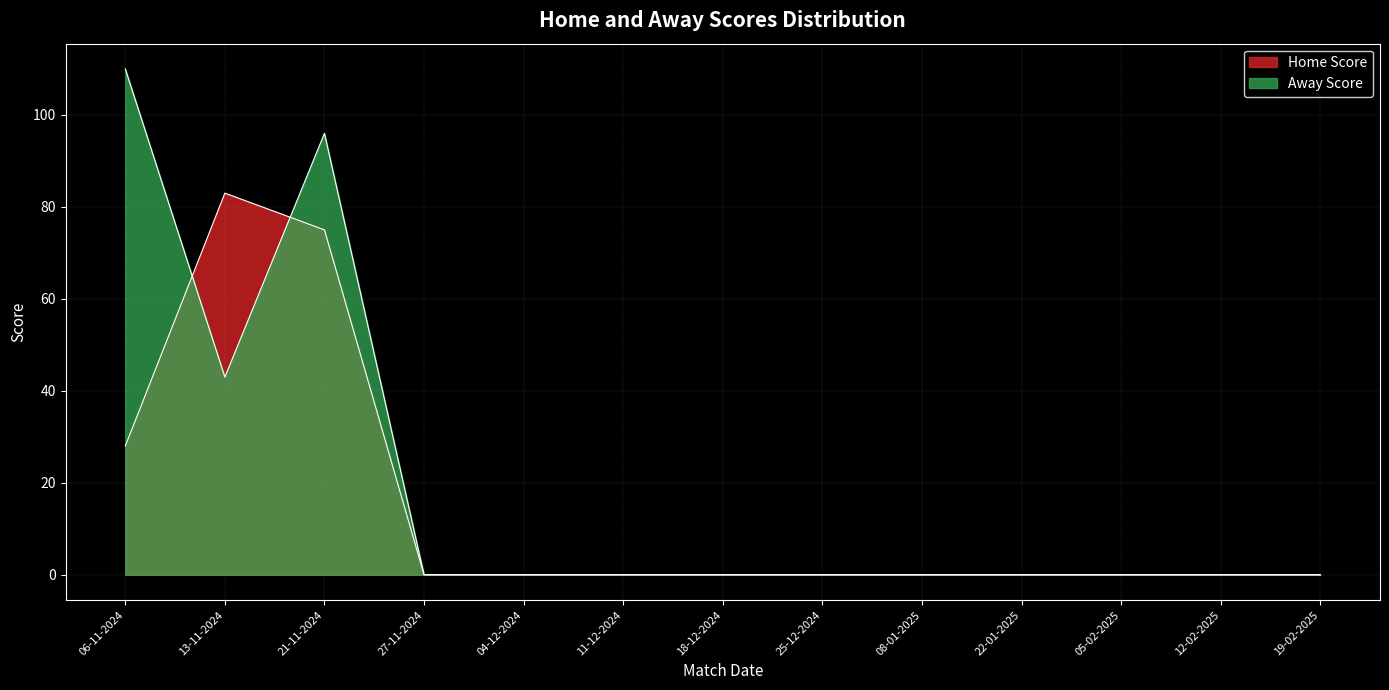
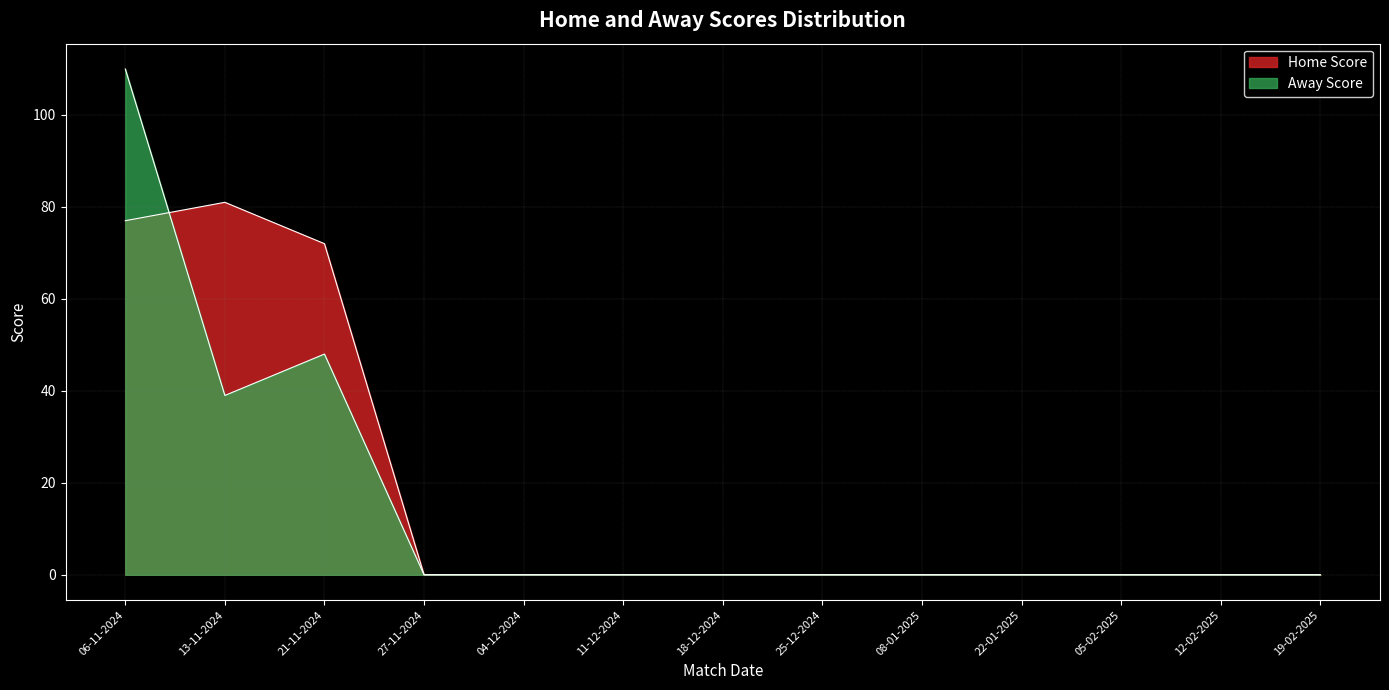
  {
    "Home Score": {
-     "06-11-2024": 28,
-     "13-11-2024": 83,
-     "21-11-2024": 75
+     "06-11-2024": 77,
+     "13-11-2024": 81,
+     "21-11-2024": 72
    },
    "Away Score": {
      "06-11-2024": 110,
-     "13-11-2024": 43,
-     "21-11-2024": 96
+     "13-11-2024": 39,
+     "21-11-2024": 48
    }
  }
